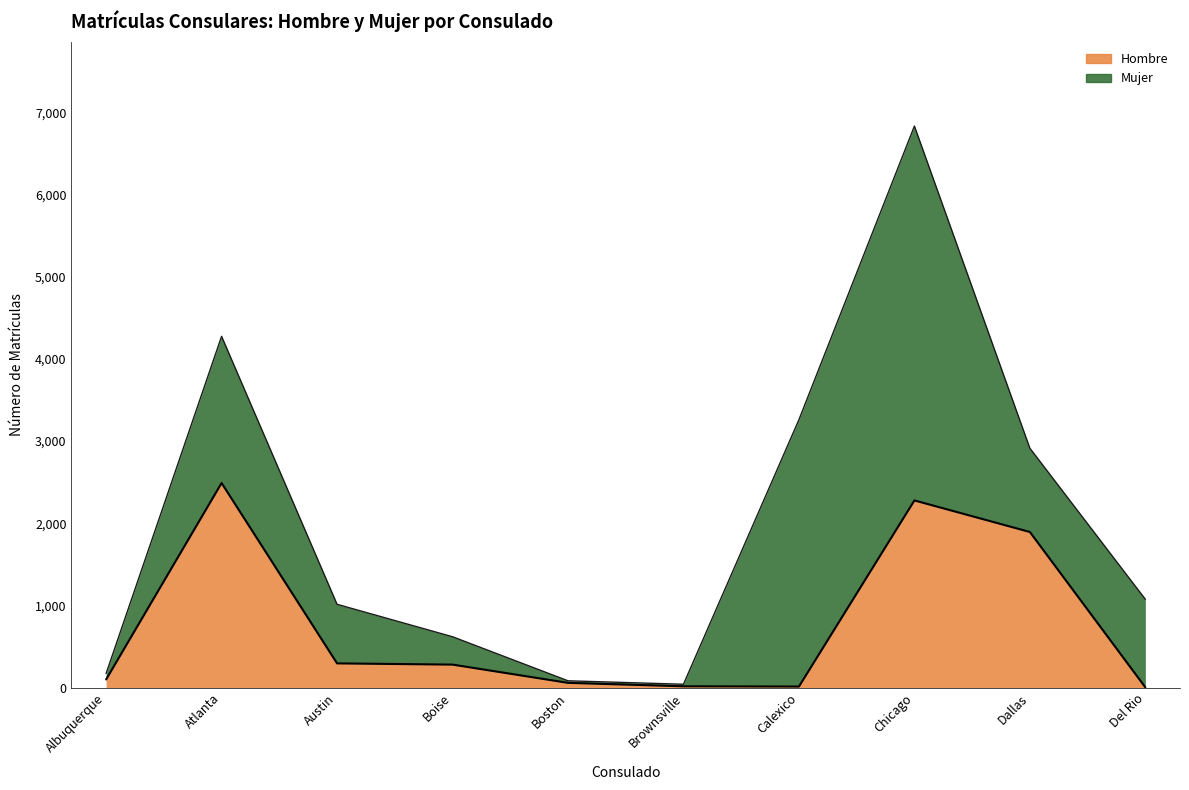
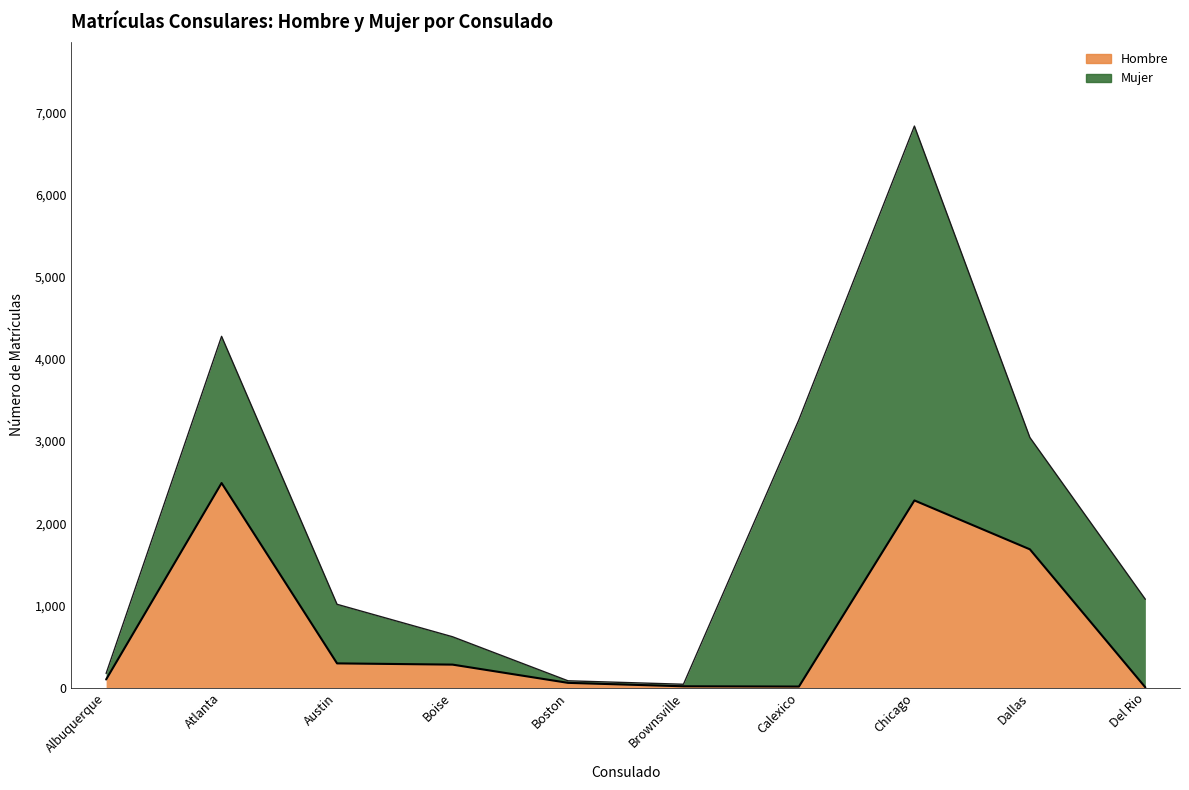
  {
    "Hombre": {
      "Albuquerque": "100",
      "Atlanta": "2,500",
      "Austin": "300",
      "Boise": "300",
      "Calexico": "0",
      "Chicago": "2,300",
-     "Dallas": "1,900",
+     "Dallas": "1,700",
      "Del Rio": "0"
    },
    "Mujer": {
      "Albuquerque": "100",
      "Atlanta": "1,800",
      "Austin": "700",
      "Boise": "300",
      "Calexico": "3,200",
      "Chicago": "4,600",
-     "Dallas": "1,000",
+     "Dallas": "1,400",
      "Del Rio": "1,100"
    }
  }
